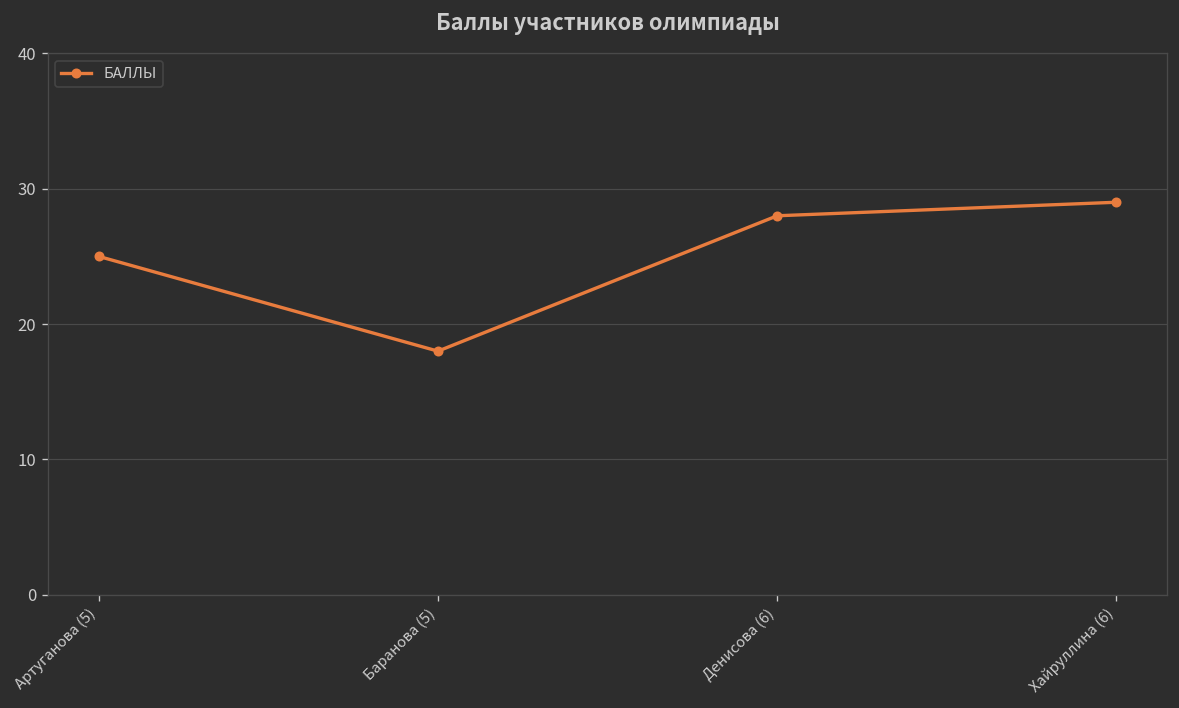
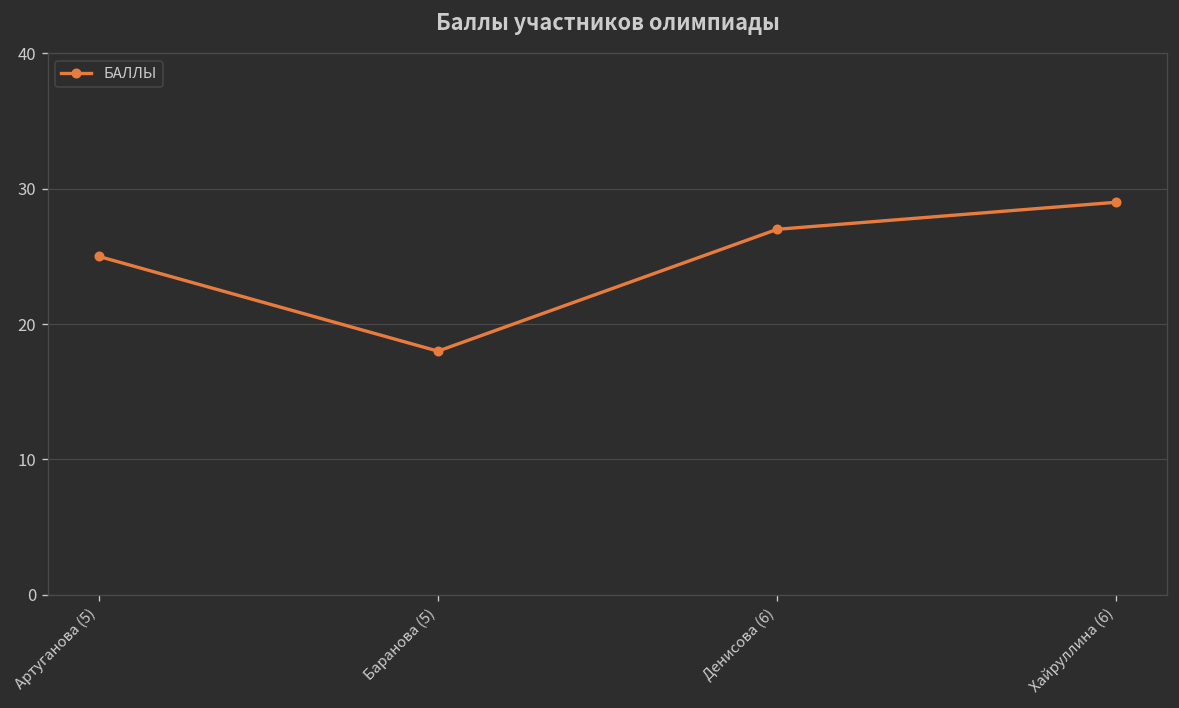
  {
    "Артуганова (5)": 25,
    "Баранова (5)": 18,
-   "Денисова (6)": 28,
+   "Денисова (6)": 27,
    "Хайруллина (6)": 29
  }
